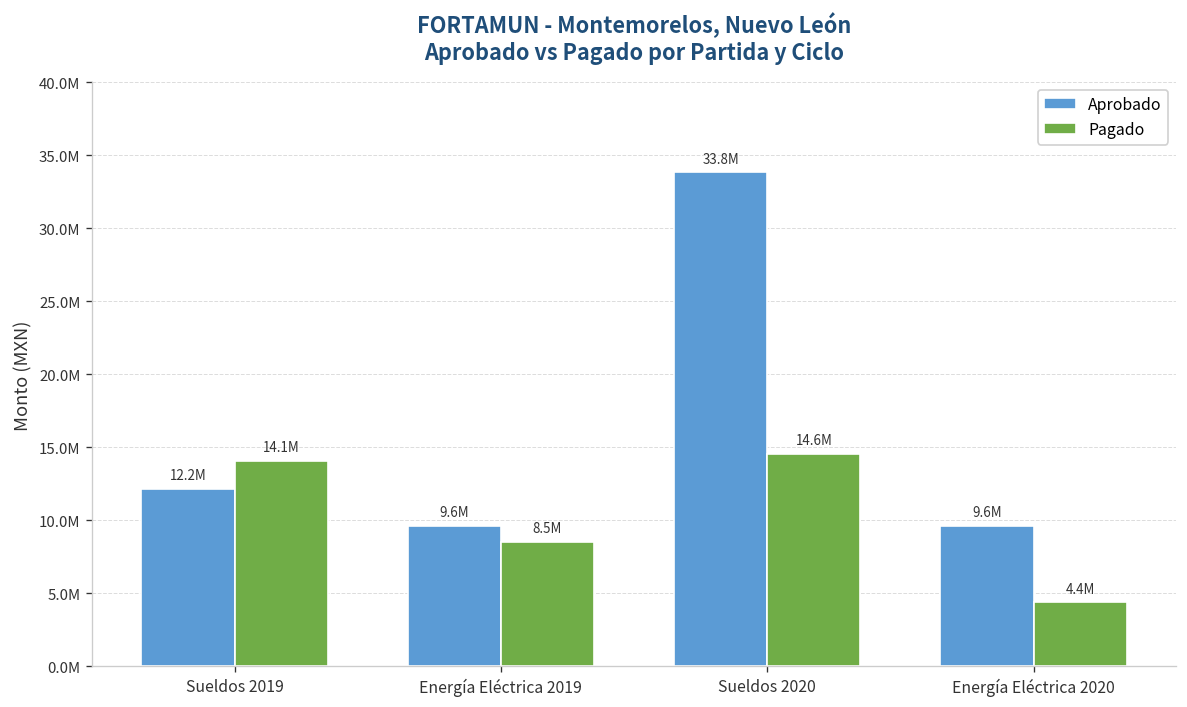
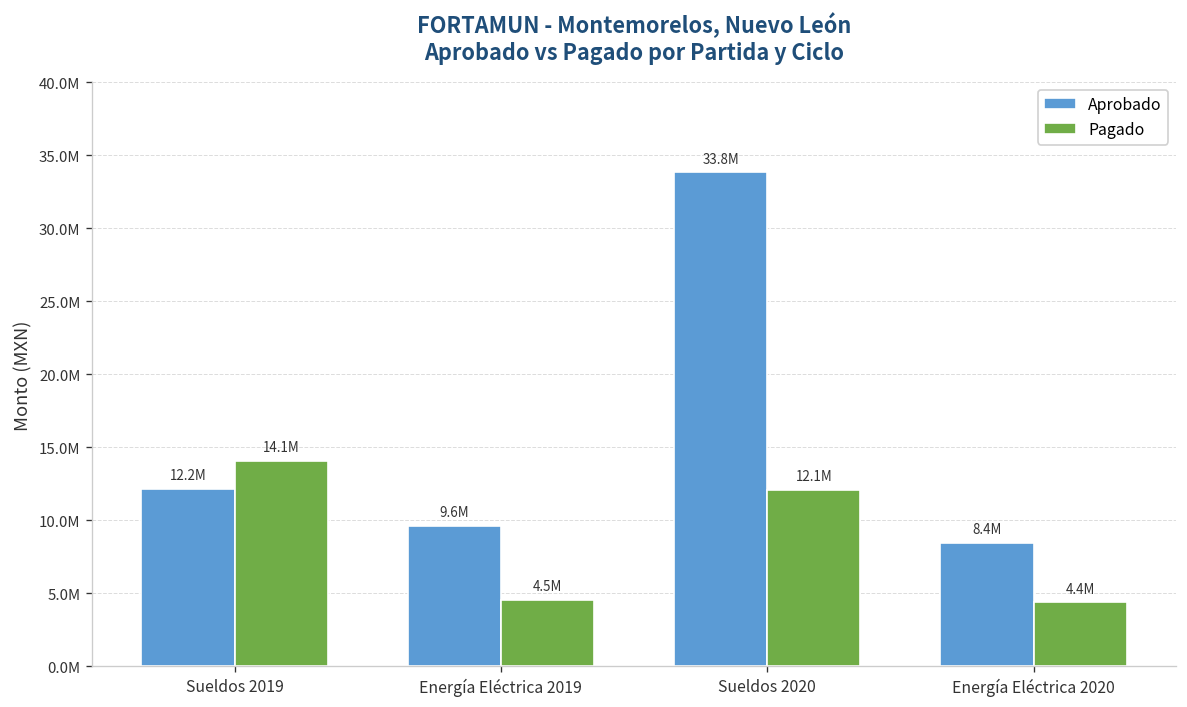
  {
    "Aprobado": {
      "Sueldos 2019": "12.2M",
      "Energía Eléctrica 2019": "9.6M",
      "Sueldos 2020": "33.8M",
-     "Energía Eléctrica 2020": "9.6M"
+     "Energía Eléctrica 2020": "8.4M"
    },
    "Pagado": {
      "Sueldos 2019": "14.1M",
-     "Energía Eléctrica 2019": "8.5M",
-     "Sueldos 2020": "14.6M",
+     "Energía Eléctrica 2019": "4.5M",
+     "Sueldos 2020": "12.1M",
      "Energía Eléctrica 2020": "4.4M"
    }
  }
